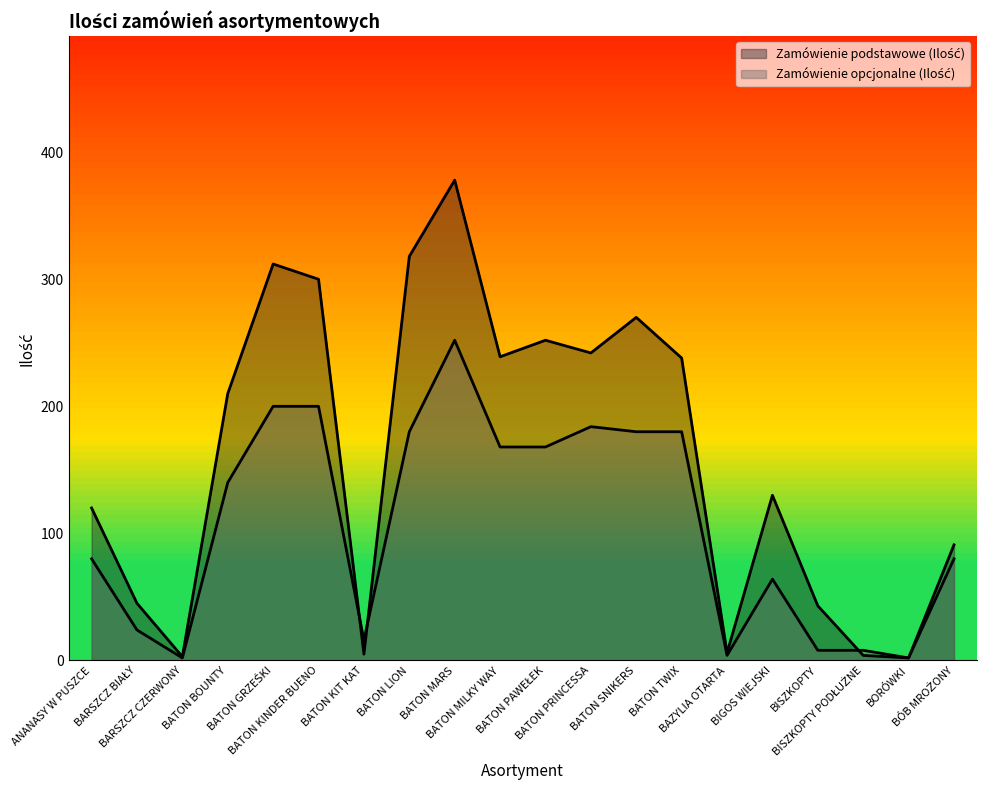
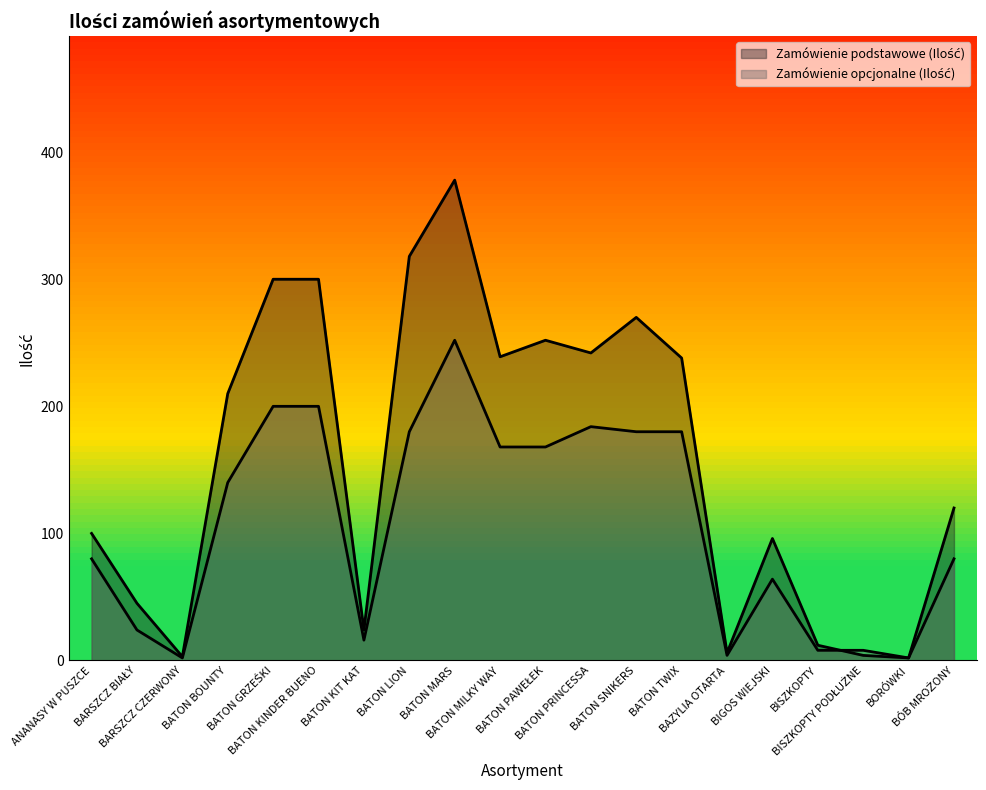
  {
    "Zamówienie podstawowe (Ilość)": {
-     "ANANASY W PUSZCE": 120,
+     "ANANASY W PUSZCE": 100,
      "BARSZCZ BIAŁY": 45,
      "BATON BOUNTY": 210,
-     "BATON GRZEŚKI": 312,
+     "BATON GRZEŚKI": 300,
      "BATON KINDER BUENO": 300,
-     "BATON KIT KAT": 5,
+     "BATON KIT KAT": 24,
      "BATON LION": 318,
      "BATON MARS": 378,
      "BATON MILKY WAY": 239,
      "BATON PAWEŁEK": 252,
      "BATON PRINCESSA": 242,
      "BATON SNIKERS": 270,
      "BATON TWIX": 238,
-     "BIGOS WIEJSKI": 130,
-     "BISZKOPTY": 43,
+     "BIGOS WIEJSKI": 96,
+     "BISZKOPTY": 12,
      "BISZKOPTY PODŁUŻNE": 4,
-     "BÓB MROŻONY": 91
+     "BÓB MROŻONY": 120
    }
  }
